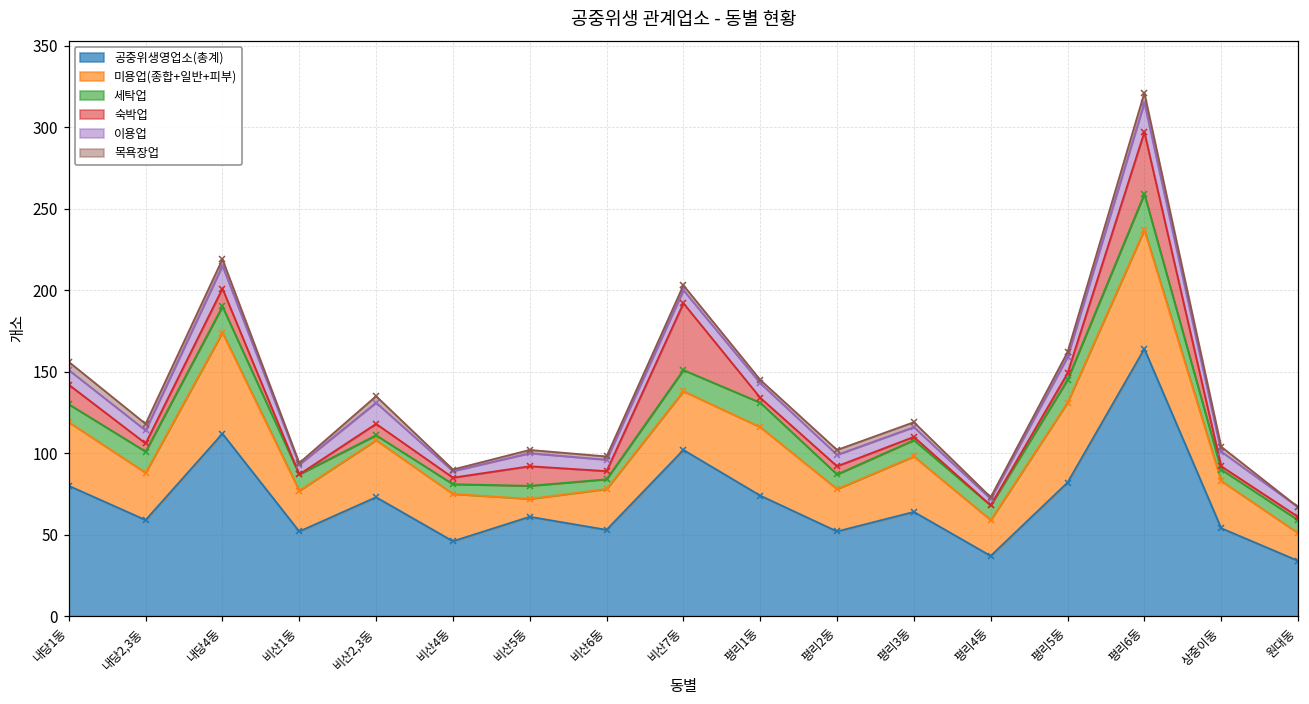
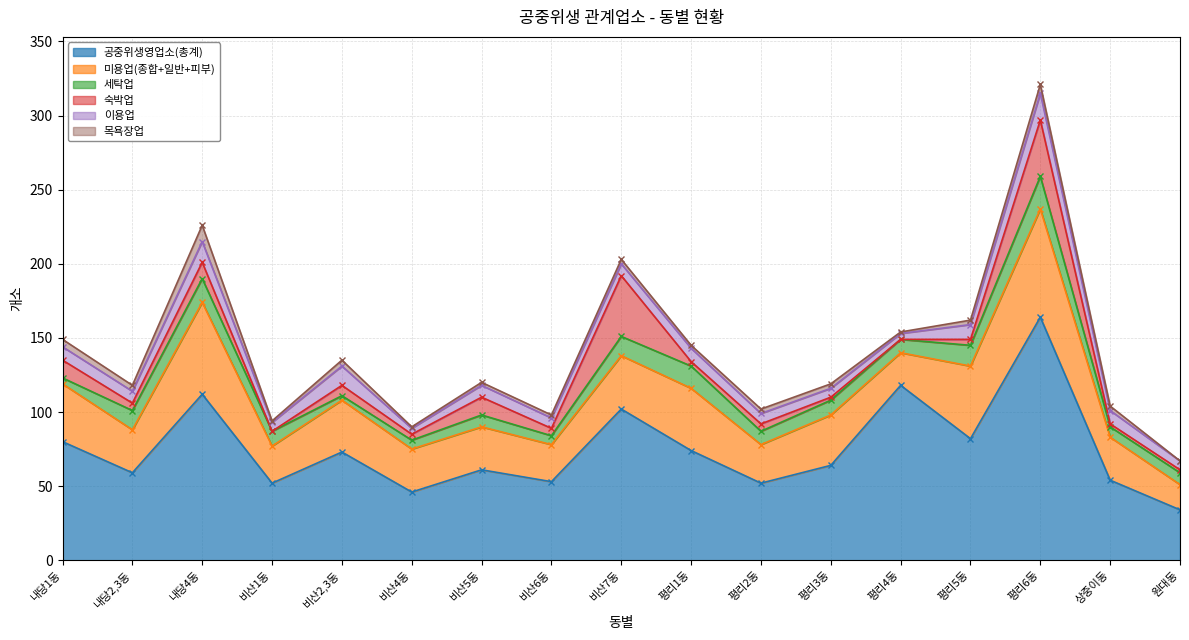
  {
    "공중위생영업소(총계)": {
      "내당1동": 80,
      "내당2,3동": 59,
      "내당4동": 112,
      "비산1동": 52,
      "비산2,3동": 73,
      "비산4동": 46,
      "비산5동": 61,
      "비산6동": 53,
      "비산7동": 102,
      "평리1동": 74,
      "평리2동": 52,
      "평리3동": 64,
-     "평리4동": 37,
+     "평리4동": 118,
      "평리5동": 82,
      "평리6동": 164,
      "상중이동": 54,
      "원대동": 34
    },
    "미용업(종합+일반+피부)": {
      "내당1동": 39,
      "내당2,3동": 29,
      "내당4동": 62,
      "비산1동": 25,
      "비산2,3동": 35,
      "비산4동": 29,
-     "비산5동": 11,
+     "비산5동": 29,
      "비산6동": 25,
      "비산7동": 36,
      "평리1동": 42,
      "평리2동": 26,
      "평리3동": 34,
      "평리4동": 22,
      "평리5동": 49,
      "평리6동": 73,
      "상중이동": 29,
      "원대동": 17
    },
    "세탁업": {
-     "내당1동": 11,
+     "내당1동": 4,
      "내당2,3동": 13,
      "내당4동": 16,
      "비산2,3동": 3,
      "비산4동": 6,
      "비산5동": 8,
      "비산6동": 6,
      "비산7동": 13,
      "평리1동": 15,
      "평리2동": 9,
      "평리3동": 10,
      "평리5동": 14,
      "평리6동": 22,
      "상중이동": 7,
      "원대동": 8
    },
    "숙박업": {
      "내당1동": 12,
      "내당2,3동": 5,
      "내당4동": 11,
      "비산2,3동": 7,
      "비산4동": 4,
      "비산5동": 12,
      "비산6동": 5,
      "비산7동": 41,
      "평리1동": 3,
      "평리2동": 5,
      "평리3동": 2,
      "평리5동": 4,
      "평리6동": 38,
      "상중이동": 2,
      "원대동": 2
    },
    "이용업": {
      "내당1동": 9,
      "내당2,3동": 8,
      "내당4동": 14,
      "비산2,3동": 13,
      "비산5동": 8,
      "비산6동": 7,
      "비산7동": 8,
      "평리1동": 9,
      "평리2동": 7,
      "평리3동": 6,
      "평리5동": 10,
      "평리6동": 18,
      "상중이동": 9
    },
    "목욕장업": {
      "내당1동": 5,
      "내당2,3동": 4,
-     "내당4동": 4,
+     "내당4동": 11,
      "비산2,3동": 4,
      "비산5동": 2,
      "비산6동": 2,
      "비산7동": 3,
      "평리1동": 2,
      "평리2동": 3,
      "평리3동": 3,
      "평리5동": 3,
      "평리6동": 6,
      "상중이동": 3
    }
  }
